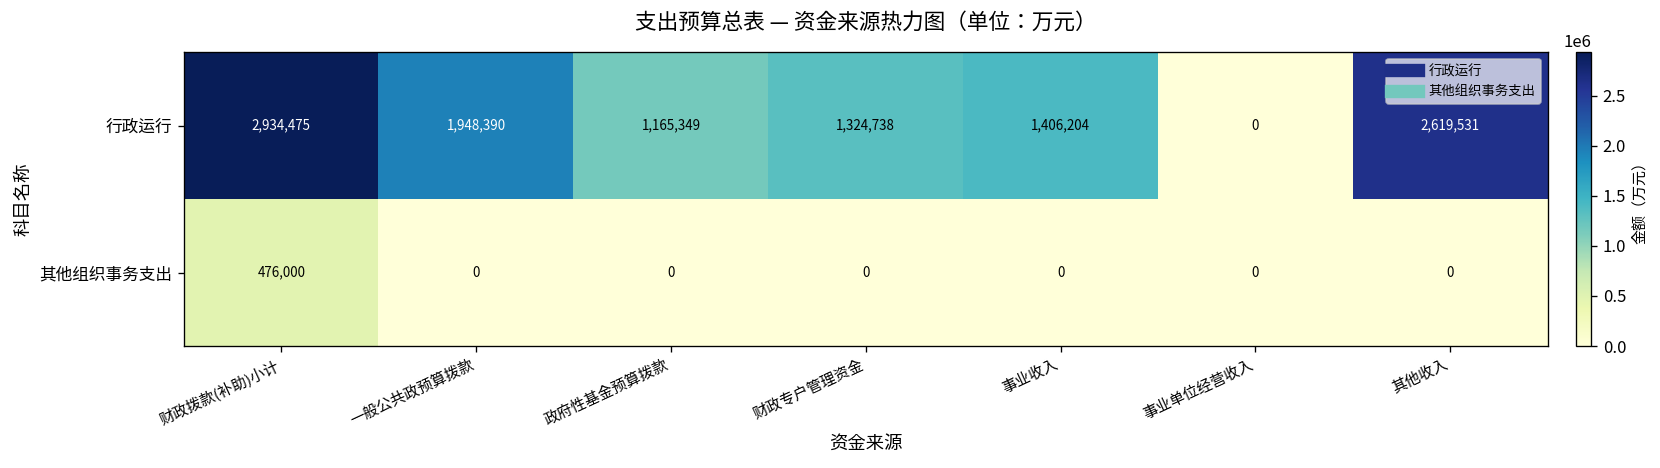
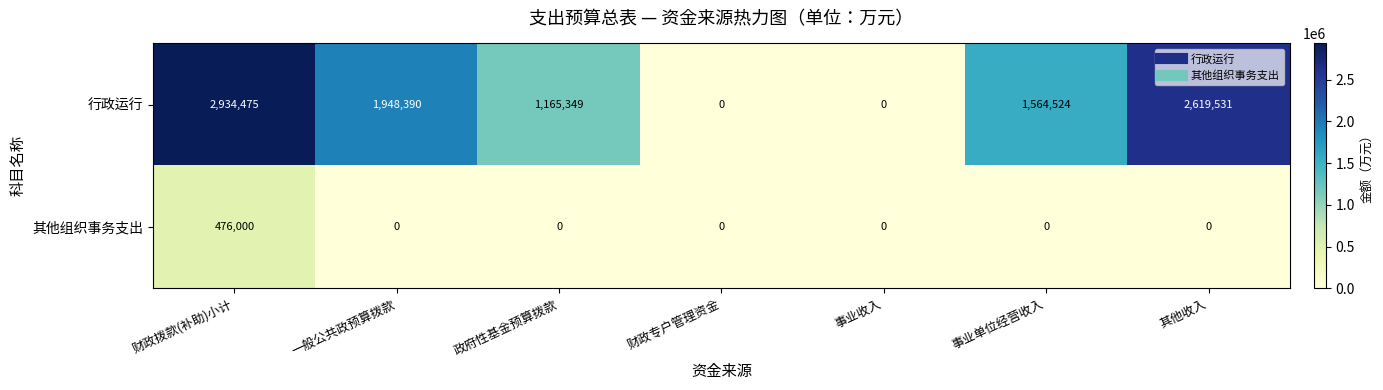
  {
    "行政运行": {
      "财政拨款(补助)小计": "2,934,475",
      "一般公共政预算拨款": "1,948,390",
      "政府性基金预算拨款": "1,165,349",
-     "财政专户管理资金": "1,324,738",
-     "事业收入": "1,406,204",
-     "事业单位经营收入": "0",
+     "财政专户管理资金": "0",
+     "事业收入": "0",
+     "事业单位经营收入": "1,564,524",
      "其他收入": "2,619,531"
    },
    "其他组织事务支出": {
      "财政拨款(补助)小计": "476,000",
      "一般公共政预算拨款": "0",
      "政府性基金预算拨款": "0",
      "财政专户管理资金": "0",
      "事业收入": "0",
      "事业单位经营收入": "0",
      "其他收入": "0"
    }
  }
